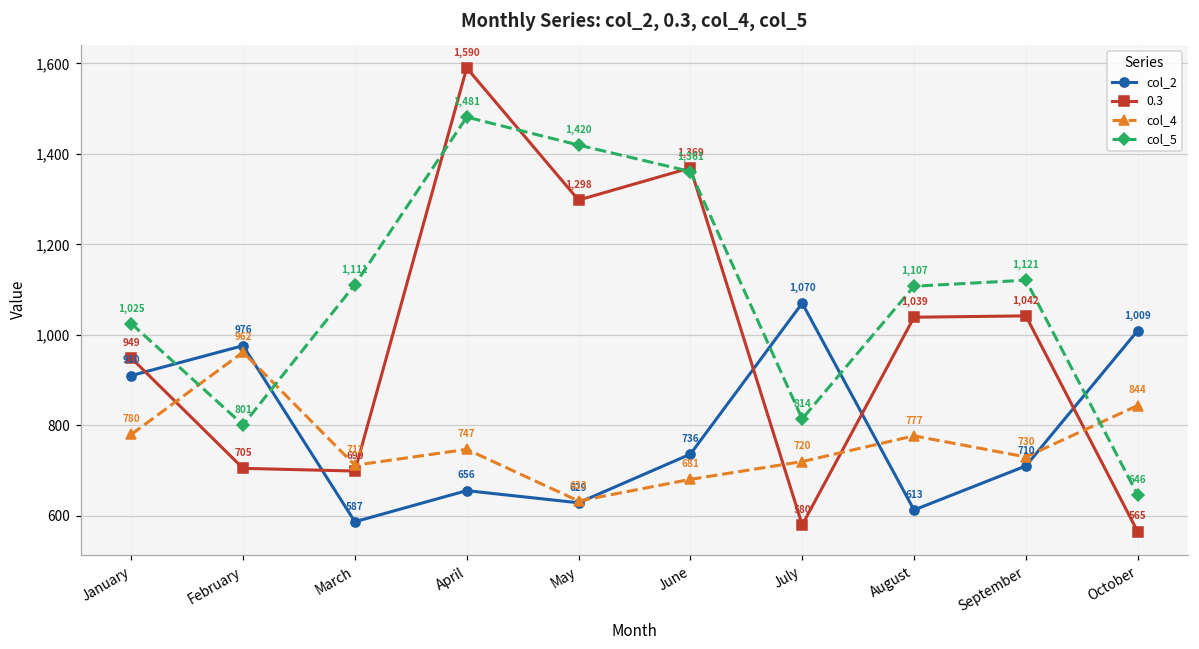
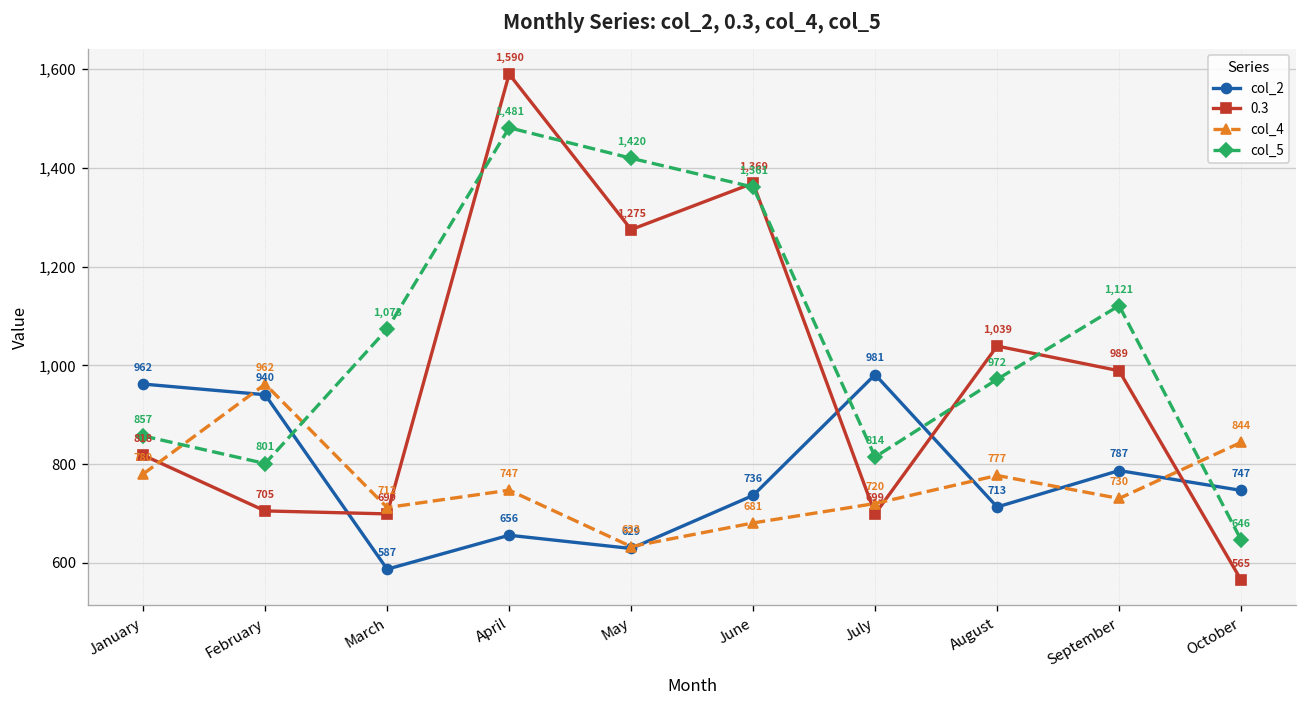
  {
    "col_2": {
-     "January": "910",
-     "February": "976",
+     "January": "962",
+     "February": "940",
      "March": "587",
      "April": "656",
      "June": "736",
-     "July": "1,070",
-     "August": "613",
-     "September": "710",
-     "October": "1,009"
+     "July": "981",
+     "August": "713",
+     "September": "787",
+     "October": "747"
    },
    "0.3": {
-     "January": "949",
+     "January": "818",
      "February": "705",
      "April": "1,590",
-     "May": "1,298",
-     "July": "580",
+     "May": "1,275",
+     "July": "699",
      "August": "1,039",
-     "September": "1,042",
+     "September": "989",
      "October": "565"
    },
    "col_4": {
      "February": "962",
      "April": "747",
      "June": "681",
      "July": "720",
      "August": "777",
      "September": "730",
      "October": "844"
    },
    "col_5": {
-     "January": "1,025",
+     "January": "857",
      "February": "801",
-     "March": "1,111",
+     "March": "1,073",
      "April": "1,481",
      "May": "1,420",
      "July": "814",
-     "August": "1,107",
+     "August": "972",
      "September": "1,121",
      "October": "646"
    }
  }
